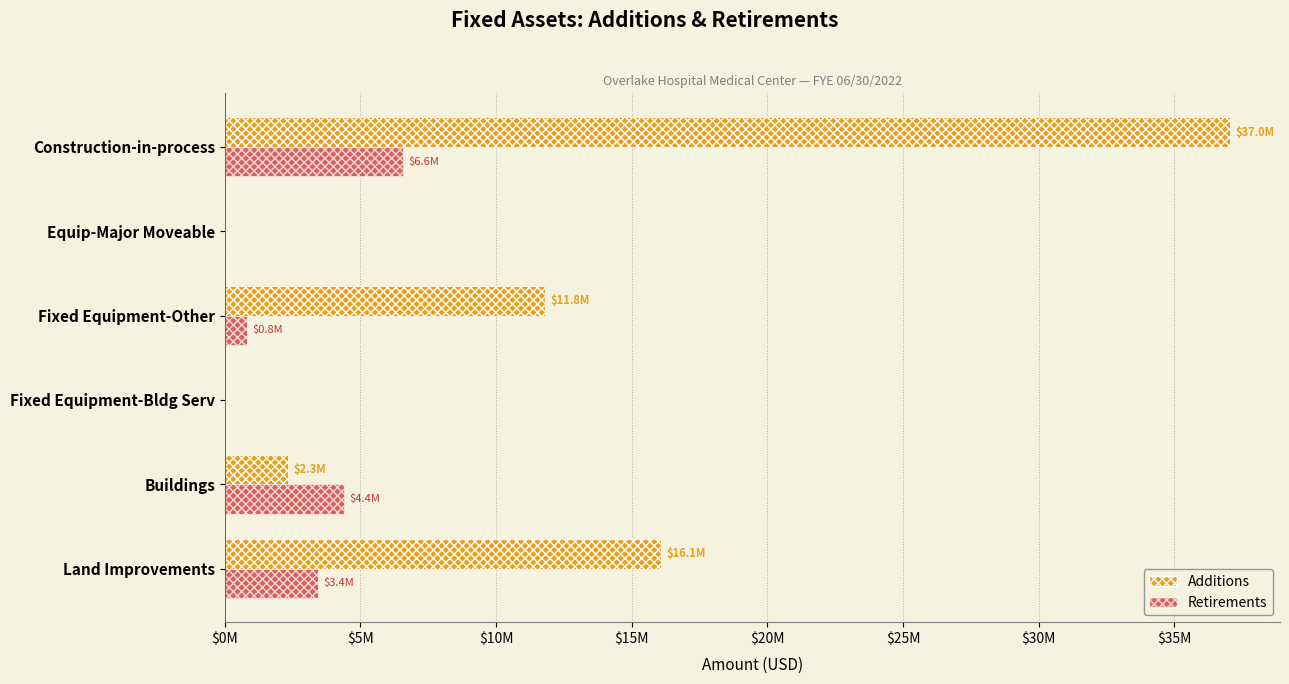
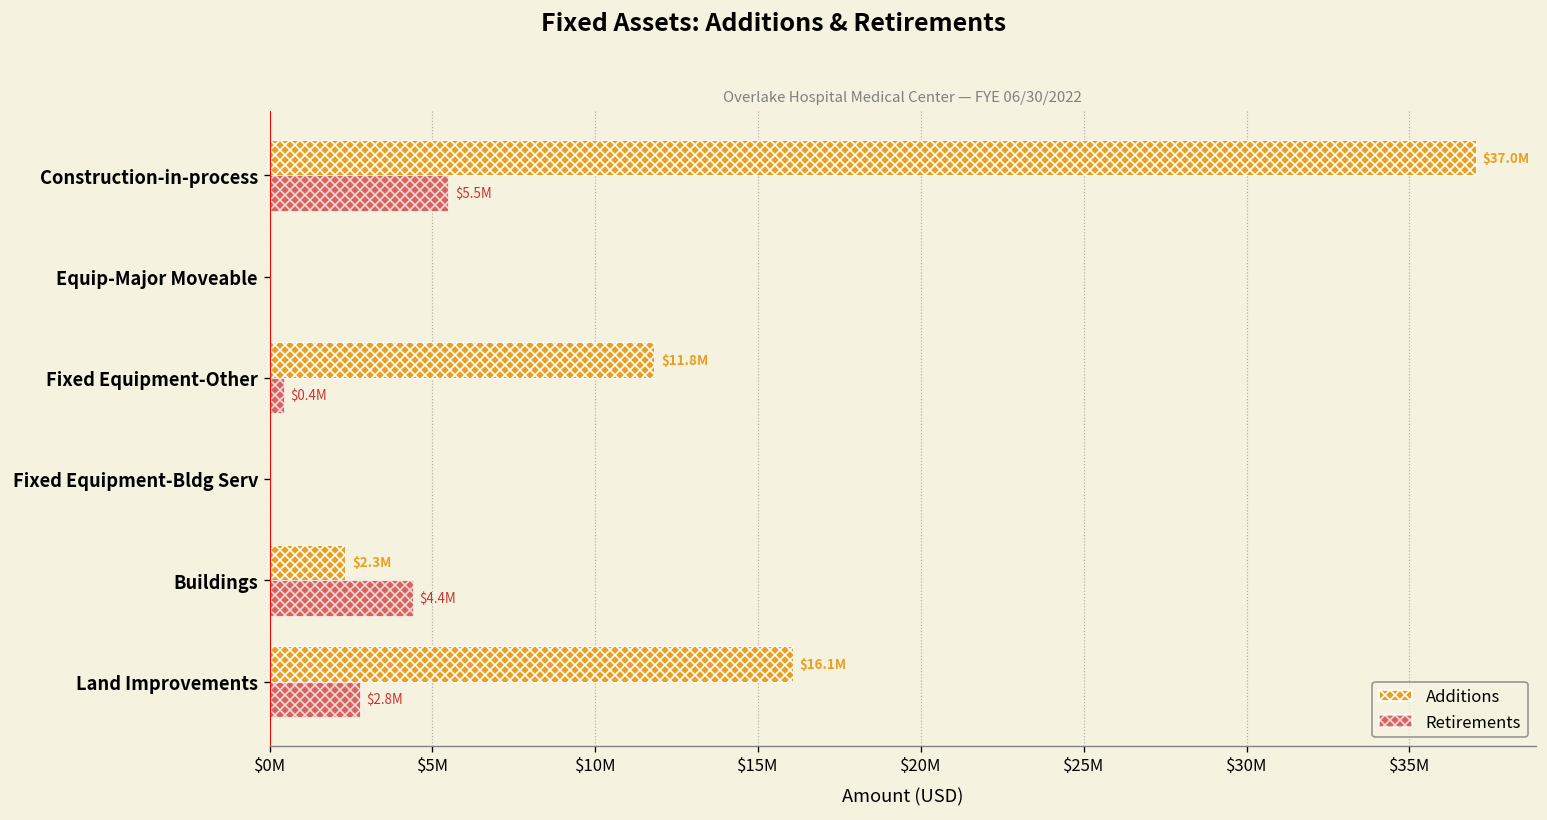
  {
    "Additions": {
      "Construction-in-process": "$37.0M",
      "Fixed Equipment-Other": "$11.8M",
      "Buildings": "$2.3M",
      "Land Improvements": "$16.1M"
    },
    "Retirements": {
-     "Construction-in-process": "$6.6M",
-     "Fixed Equipment-Other": "$0.8M",
+     "Construction-in-process": "$5.5M",
+     "Fixed Equipment-Other": "$0.4M",
      "Buildings": "$4.4M",
-     "Land Improvements": "$3.4M"
+     "Land Improvements": "$2.8M"
    }
  }
